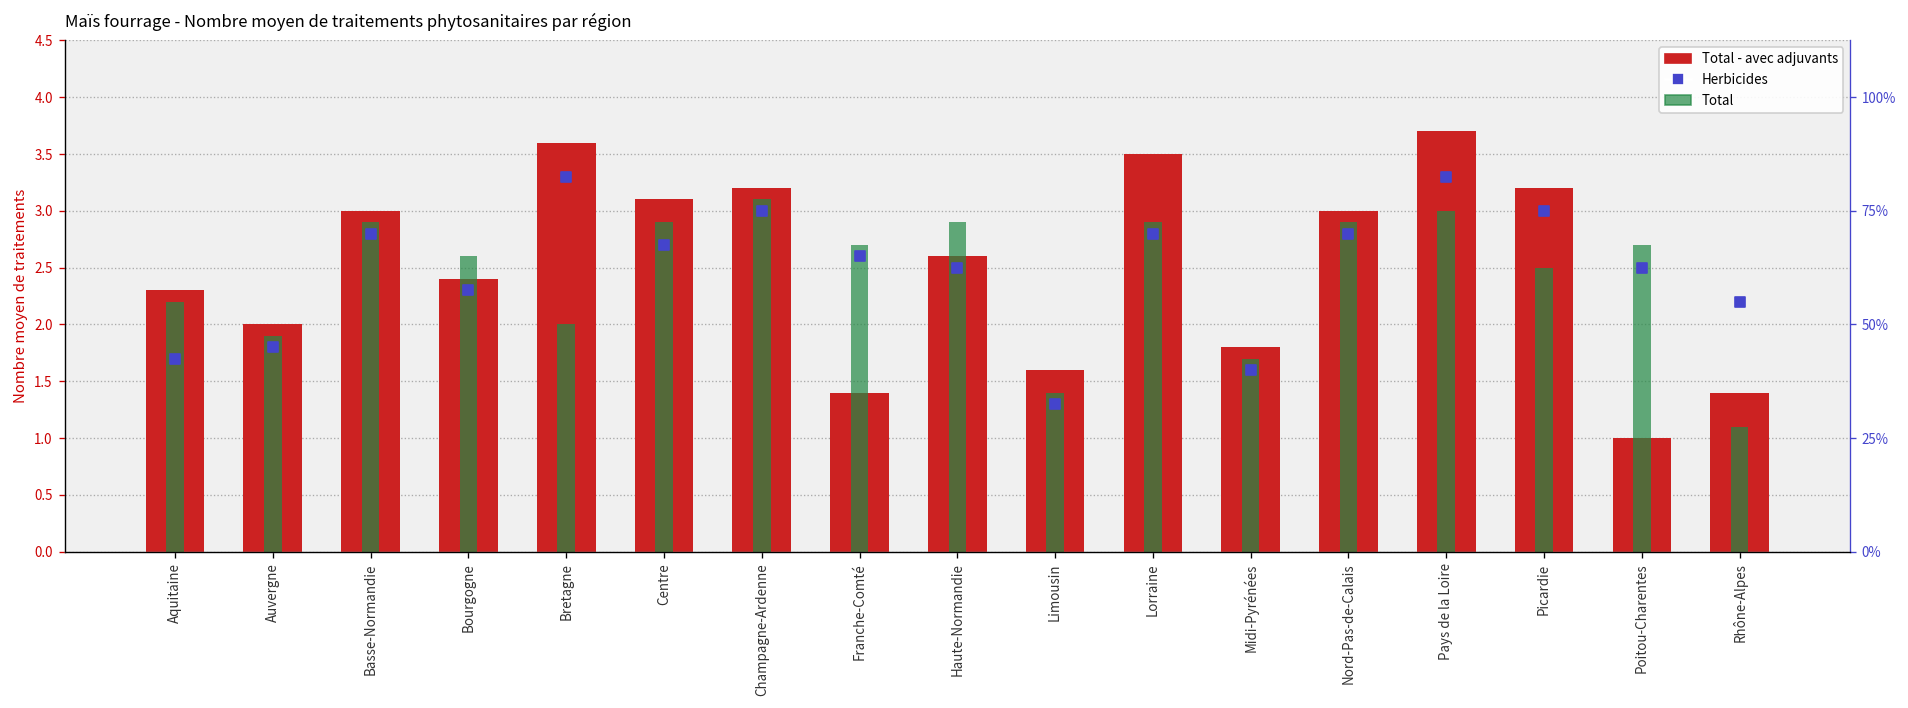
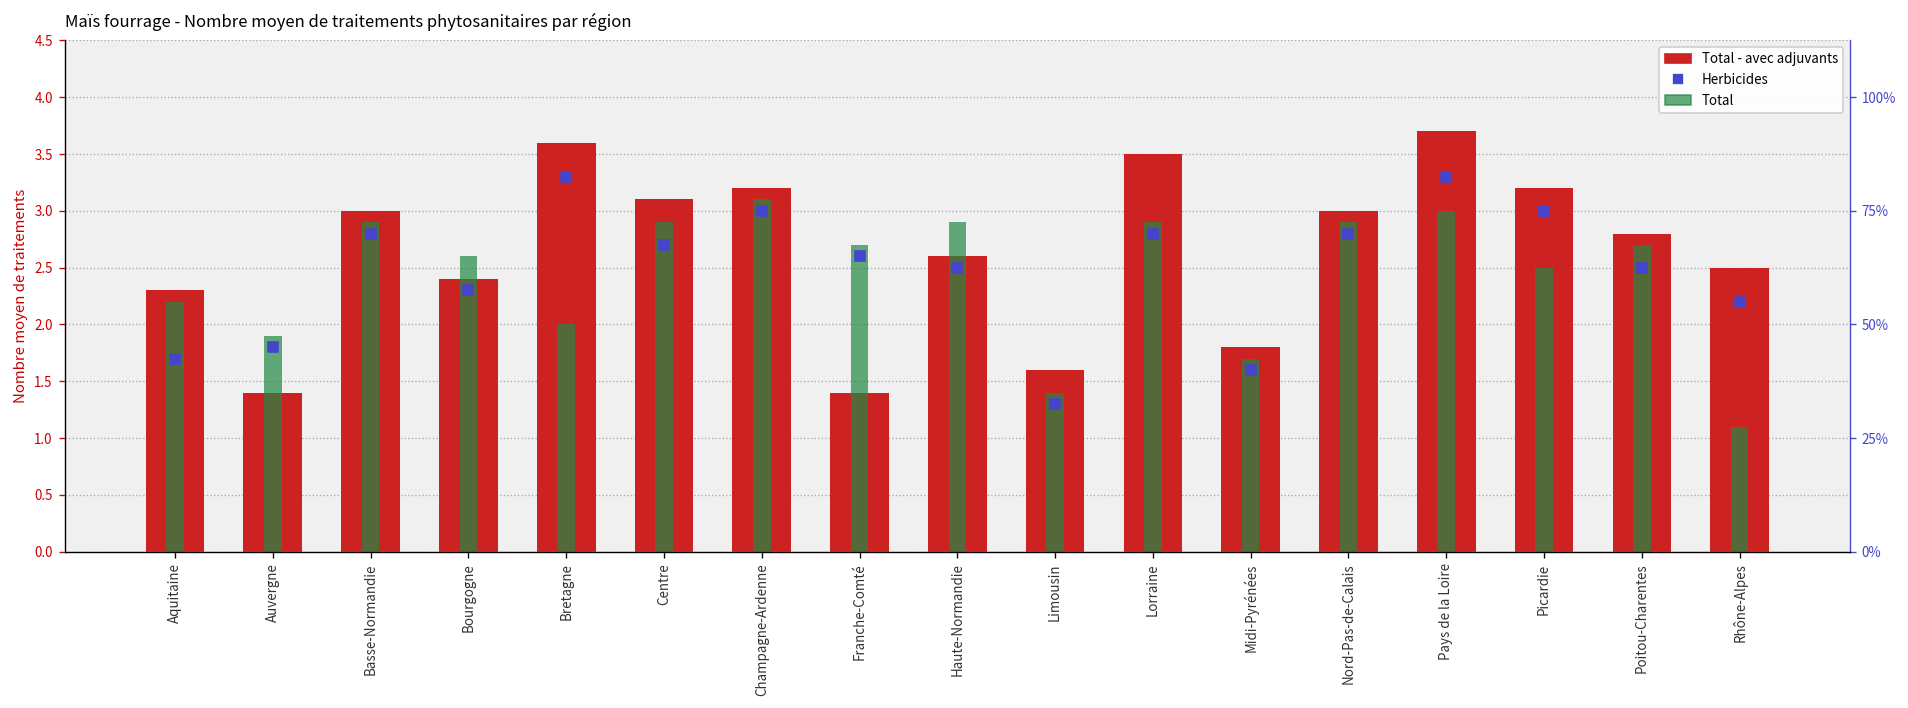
  {
    "Total - avec adjuvants": {
      "Aquitaine": 2.3,
-     "Auvergne": 2.0,
+     "Auvergne": 1.4,
      "Basse-Normandie": 3.0,
      "Bretagne": 3.6,
      "Centre": 3.1,
      "Champagne-Ardenne": 3.2,
      "Limousin": 1.6,
      "Lorraine": 3.5,
      "Midi-Pyrénées": 1.8,
      "Nord-Pas-de-Calais": 3.0,
      "Pays de la Loire": 3.7,
      "Picardie": 3.2,
-     "Poitou-Charentes": 1.0,
-     "Rhône-Alpes": 1.4
+     "Poitou-Charentes": 2.8,
+     "Rhône-Alpes": 2.5
    },
    "Total": {
      "Bourgogne": 2.6,
      "Franche-Comté": 2.7,
      "Haute-Normandie": 2.9
    }
  }
